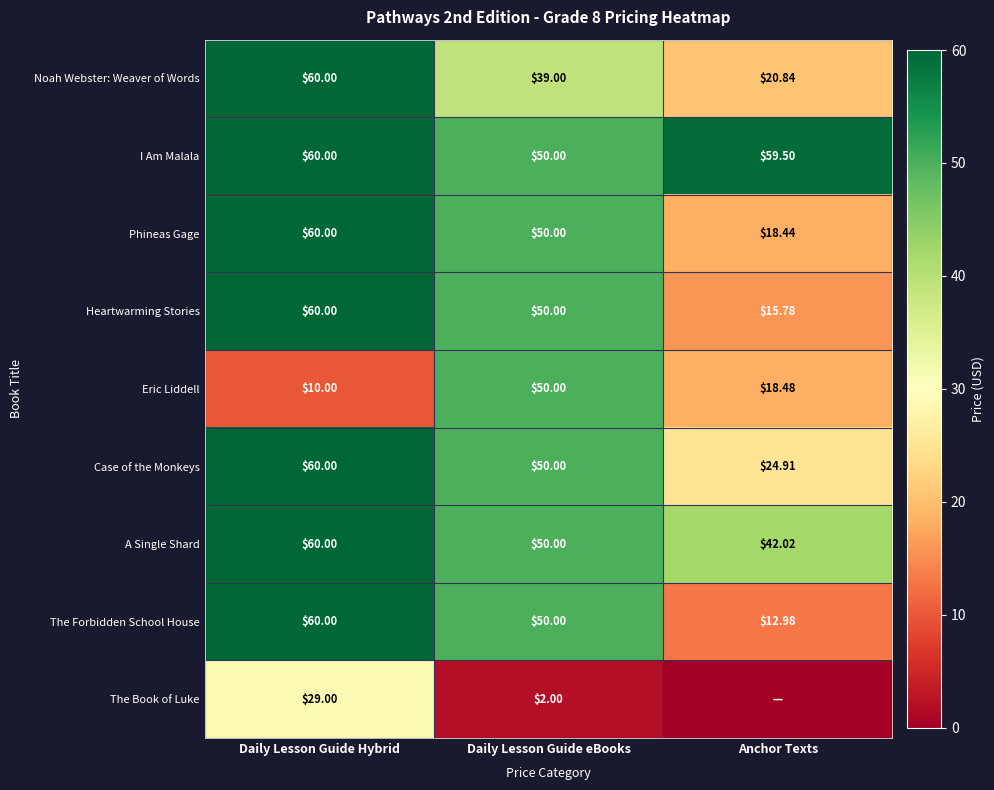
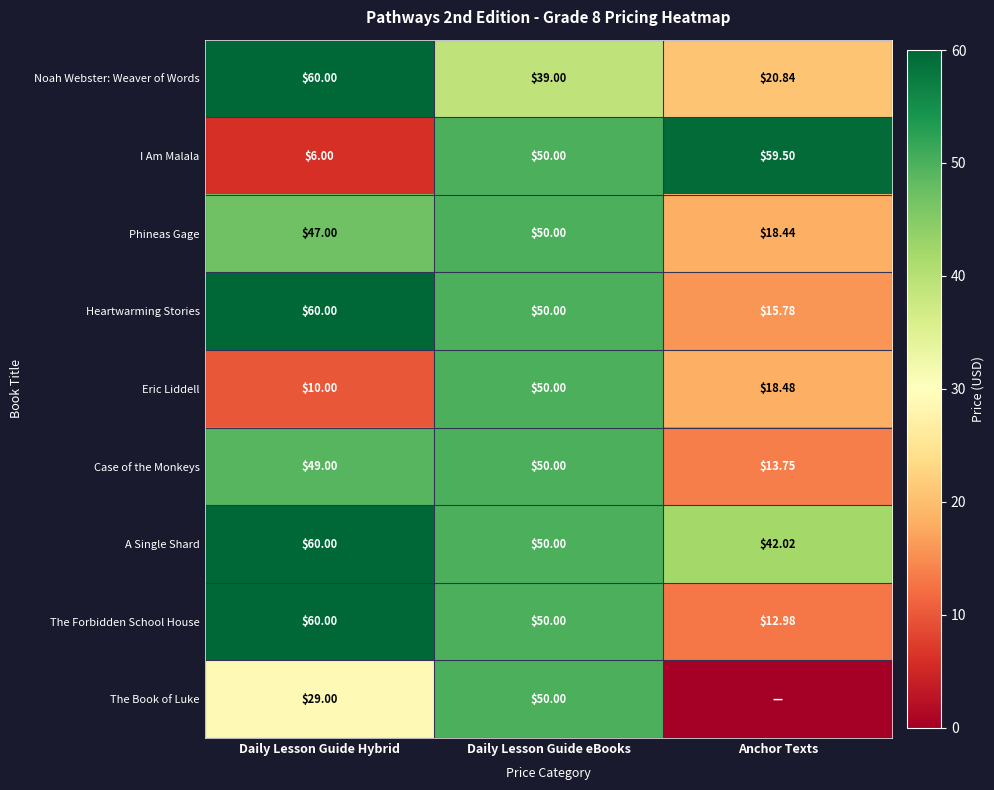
  {
    "Noah Webster: Weaver of Words": {
      "Daily Lesson Guide Hybrid": "$60.00",
      "Daily Lesson Guide eBooks": "$39.00",
      "Anchor Texts": "$20.84"
    },
    "I Am Malala": {
-     "Daily Lesson Guide Hybrid": "$60.00",
+     "Daily Lesson Guide Hybrid": "$6.00",
      "Daily Lesson Guide eBooks": "$50.00",
      "Anchor Texts": "$59.50"
    },
    "Phineas Gage": {
-     "Daily Lesson Guide Hybrid": "$60.00",
+     "Daily Lesson Guide Hybrid": "$47.00",
      "Daily Lesson Guide eBooks": "$50.00",
      "Anchor Texts": "$18.44"
    },
    "Heartwarming Stories": {
      "Daily Lesson Guide Hybrid": "$60.00",
      "Daily Lesson Guide eBooks": "$50.00",
      "Anchor Texts": "$15.78"
    },
    "Eric Liddell": {
      "Daily Lesson Guide Hybrid": "$10.00",
      "Daily Lesson Guide eBooks": "$50.00",
      "Anchor Texts": "$18.48"
    },
    "Case of the Monkeys": {
-     "Daily Lesson Guide Hybrid": "$60.00",
+     "Daily Lesson Guide Hybrid": "$49.00",
      "Daily Lesson Guide eBooks": "$50.00",
-     "Anchor Texts": "$24.91"
+     "Anchor Texts": "$13.75"
    },
    "A Single Shard": {
      "Daily Lesson Guide Hybrid": "$60.00",
      "Daily Lesson Guide eBooks": "$50.00",
      "Anchor Texts": "$42.02"
    },
    "The Forbidden School House": {
      "Daily Lesson Guide Hybrid": "$60.00",
      "Daily Lesson Guide eBooks": "$50.00",
      "Anchor Texts": "$12.98"
    },
    "The Book of Luke": {
      "Daily Lesson Guide Hybrid": "$29.00",
-     "Daily Lesson Guide eBooks": "$2.00"
+     "Daily Lesson Guide eBooks": "$50.00"
    }
  }
